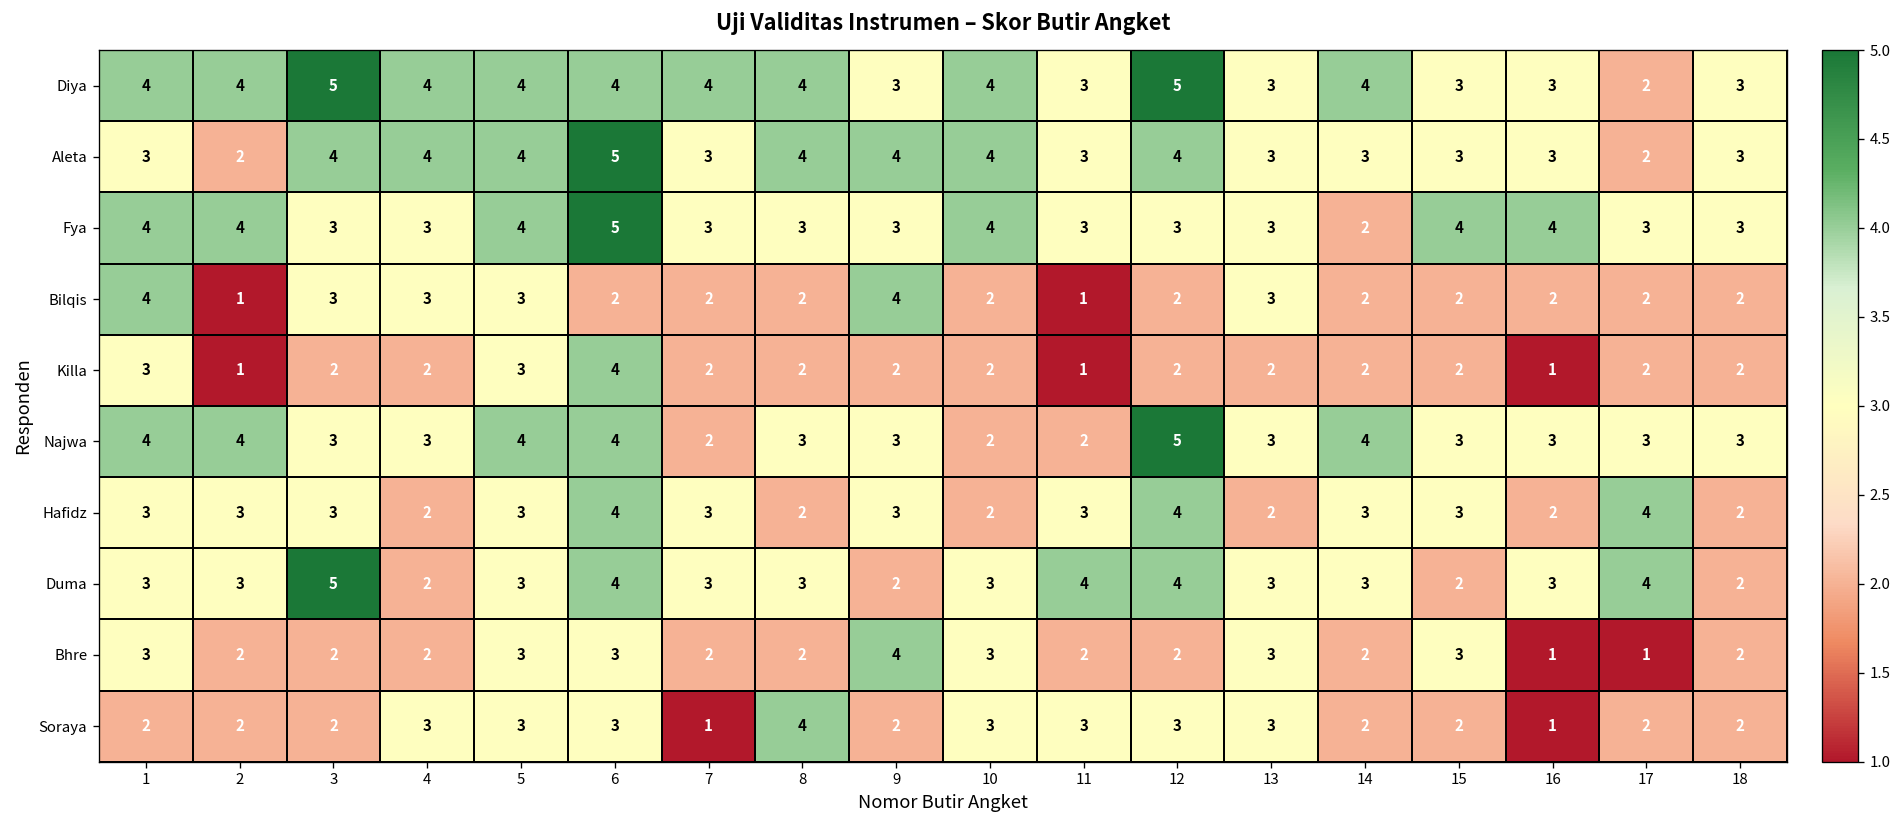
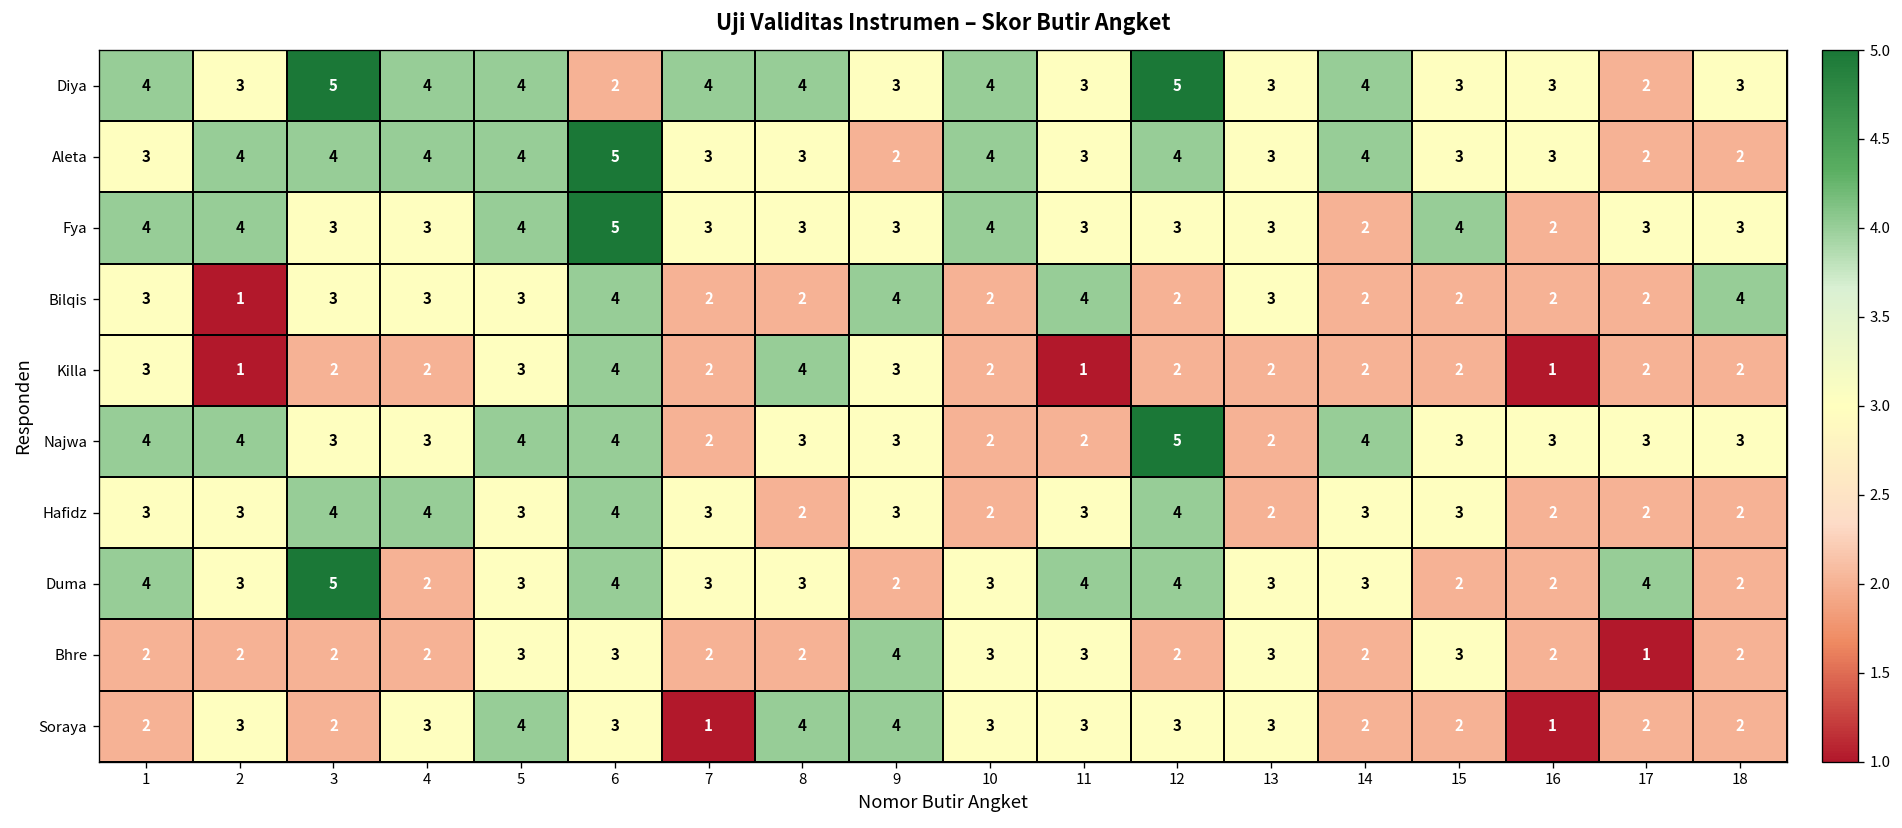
  {
    "Diya": {
      "1": 4,
-     "2": 4,
+     "2": 3,
      "3": 5,
      "4": 4,
      "5": 4,
-     "6": 4,
+     "6": 2,
      "7": 4,
      "8": 4,
      "9": 3,
      "10": 4,
      "11": 3,
      "12": 5,
      "13": 3,
      "14": 4,
      "15": 3,
      "16": 3,
      "17": 2,
      "18": 3
    },
    "Aleta": {
      "1": 3,
-     "2": 2,
+     "2": 4,
      "3": 4,
      "4": 4,
      "5": 4,
      "6": 5,
      "7": 3,
-     "8": 4,
-     "9": 4,
+     "8": 3,
+     "9": 2,
      "10": 4,
      "11": 3,
      "12": 4,
      "13": 3,
-     "14": 3,
+     "14": 4,
      "15": 3,
      "16": 3,
      "17": 2,
-     "18": 3
+     "18": 2
    },
    "Fya": {
      "1": 4,
      "2": 4,
      "3": 3,
      "4": 3,
      "5": 4,
      "6": 5,
      "7": 3,
      "8": 3,
      "9": 3,
      "10": 4,
      "11": 3,
      "12": 3,
      "13": 3,
      "14": 2,
      "15": 4,
-     "16": 4,
+     "16": 2,
      "17": 3,
      "18": 3
    },
    "Bilqis": {
-     "1": 4,
+     "1": 3,
      "2": 1,
      "3": 3,
      "4": 3,
      "5": 3,
-     "6": 2,
+     "6": 4,
      "7": 2,
      "8": 2,
      "9": 4,
      "10": 2,
-     "11": 1,
+     "11": 4,
      "12": 2,
      "13": 3,
      "14": 2,
      "15": 2,
      "16": 2,
      "17": 2,
-     "18": 2
+     "18": 4
    },
    "Killa": {
      "1": 3,
      "2": 1,
      "3": 2,
      "4": 2,
      "5": 3,
      "6": 4,
      "7": 2,
-     "8": 2,
-     "9": 2,
+     "8": 4,
+     "9": 3,
      "10": 2,
      "11": 1,
      "12": 2,
      "13": 2,
      "14": 2,
      "15": 2,
      "16": 1,
      "17": 2,
      "18": 2
    },
    "Najwa": {
      "1": 4,
      "2": 4,
      "3": 3,
      "4": 3,
      "5": 4,
      "6": 4,
      "7": 2,
      "8": 3,
      "9": 3,
      "10": 2,
      "11": 2,
      "12": 5,
-     "13": 3,
+     "13": 2,
      "14": 4,
      "15": 3,
      "16": 3,
      "17": 3,
      "18": 3
    },
    "Hafidz": {
      "1": 3,
      "2": 3,
-     "3": 3,
-     "4": 2,
+     "3": 4,
+     "4": 4,
      "5": 3,
      "6": 4,
      "7": 3,
      "8": 2,
      "9": 3,
      "10": 2,
      "11": 3,
      "12": 4,
      "13": 2,
      "14": 3,
      "15": 3,
      "16": 2,
-     "17": 4,
+     "17": 2,
      "18": 2
    },
    "Duma": {
-     "1": 3,
+     "1": 4,
      "2": 3,
      "3": 5,
      "4": 2,
      "5": 3,
      "6": 4,
      "7": 3,
      "8": 3,
      "9": 2,
      "10": 3,
      "11": 4,
      "12": 4,
      "13": 3,
      "14": 3,
      "15": 2,
-     "16": 3,
+     "16": 2,
      "17": 4,
      "18": 2
    },
    "Bhre": {
-     "1": 3,
+     "1": 2,
      "2": 2,
      "3": 2,
      "4": 2,
      "5": 3,
      "6": 3,
      "7": 2,
      "8": 2,
      "9": 4,
      "10": 3,
-     "11": 2,
+     "11": 3,
      "12": 2,
      "13": 3,
      "14": 2,
      "15": 3,
-     "16": 1,
+     "16": 2,
      "17": 1,
      "18": 2
    },
    "Soraya": {
      "1": 2,
-     "2": 2,
+     "2": 3,
      "3": 2,
      "4": 3,
-     "5": 3,
+     "5": 4,
      "6": 3,
      "7": 1,
      "8": 4,
-     "9": 2,
+     "9": 4,
      "10": 3,
      "11": 3,
      "12": 3,
      "13": 3,
      "14": 2,
      "15": 2,
      "16": 1,
      "17": 2,
      "18": 2
    }
  }
